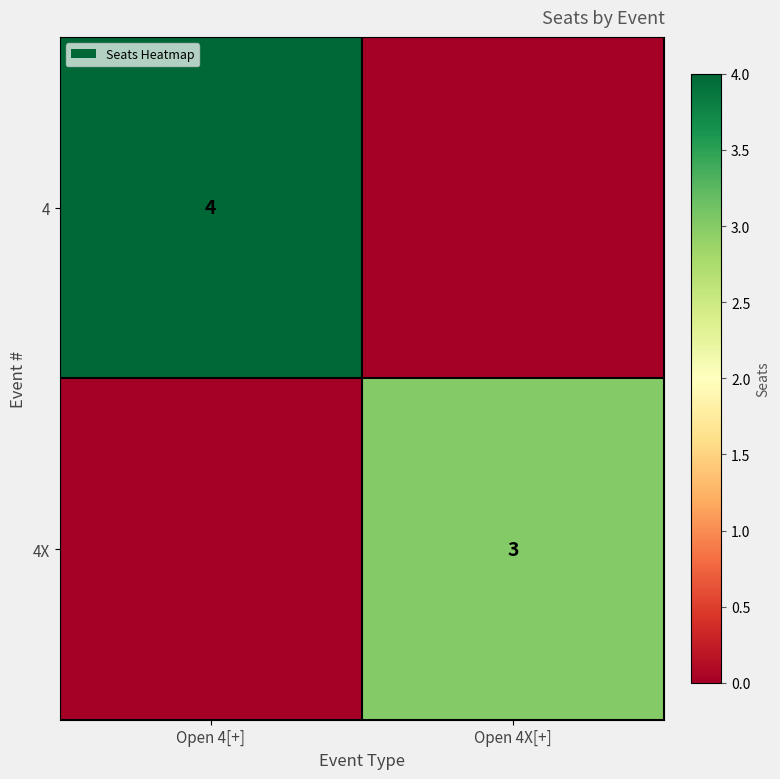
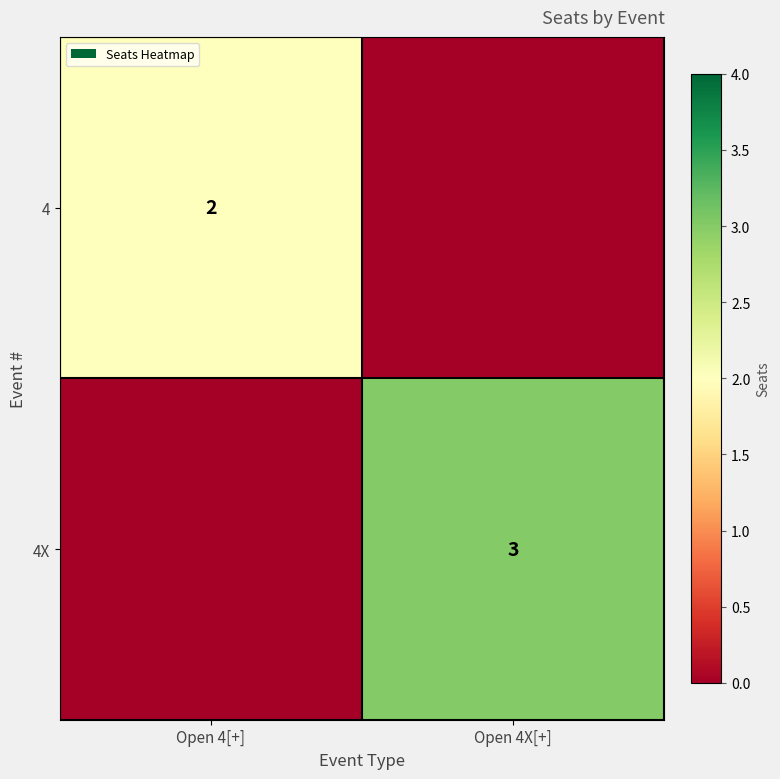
  {
    "4": {
-     "Open 4[+]": 4
+     "Open 4[+]": 2
    },
    "4X": {
      "Open 4X[+]": 3
    }
  }
